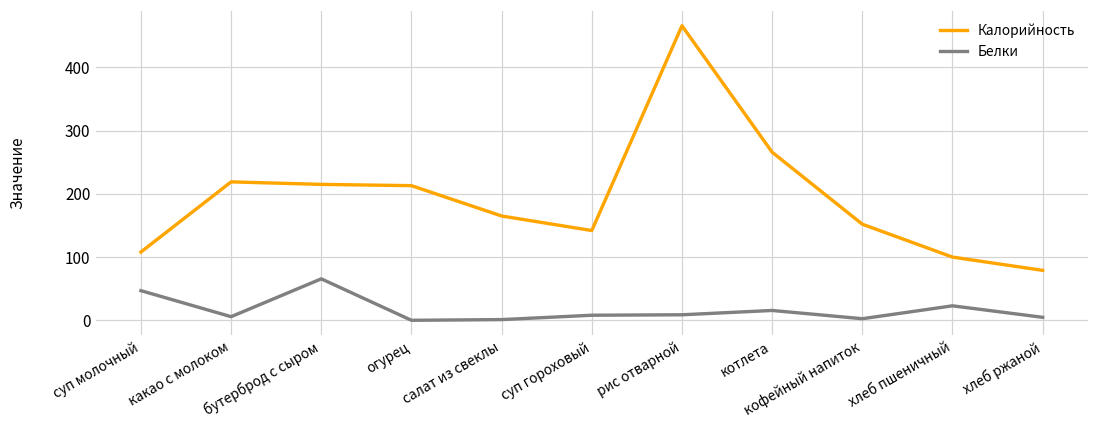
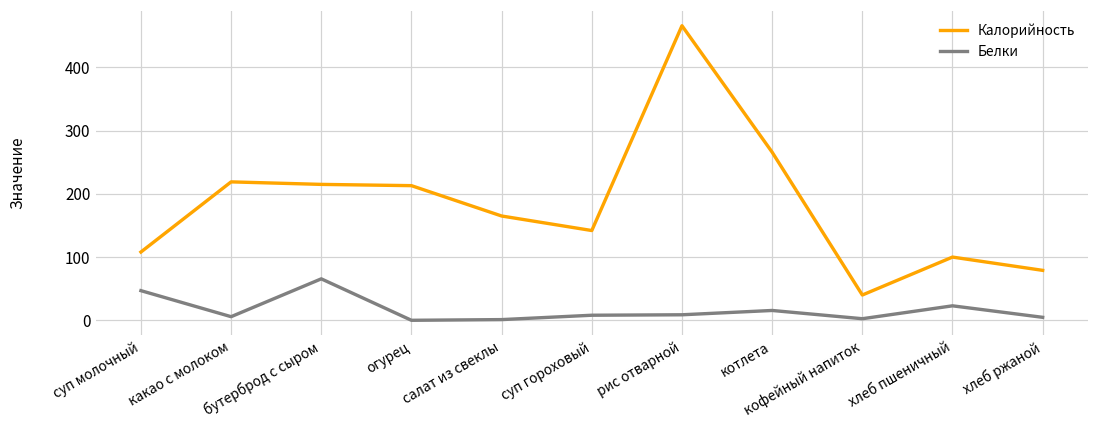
  {
    "Калорийность": {
      "суп молочный": 110,
      "какао с молоком": 220,
      "бутерброд с сыром": 220,
      "огурец": 210,
      "салат из свеклы": 170,
      "суп гороховый": 140,
      "рис отварной": 470,
      "котлета": 270,
-     "кофейный напиток": 150,
+     "кофейный напиток": 40,
      "хлеб пшеничный": 100,
      "хлеб ржаной": 80
    },
    "Белки": {
      "суп молочный": 50,
      "какао с молоком": 10,
      "бутерброд с сыром": 70,
      "огурец": 0,
      "салат из свеклы": 0,
      "суп гороховый": 10,
      "рис отварной": 10,
      "котлета": 20,
      "кофейный напиток": 0,
      "хлеб пшеничный": 20,
      "хлеб ржаной": 0
    }
  }
